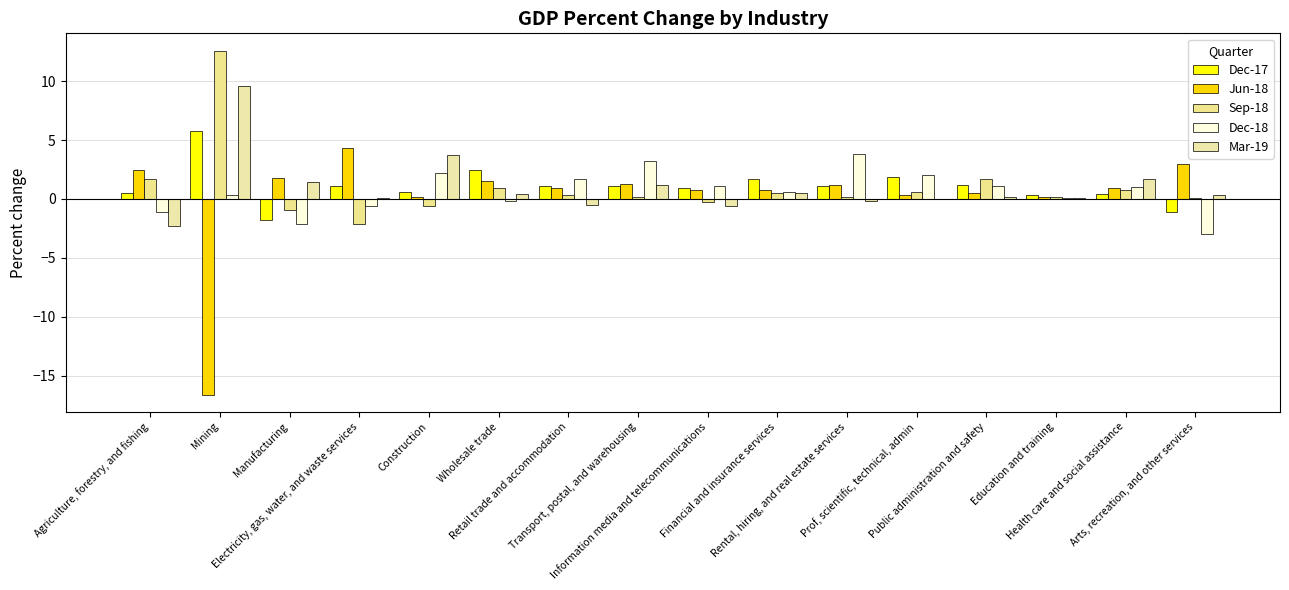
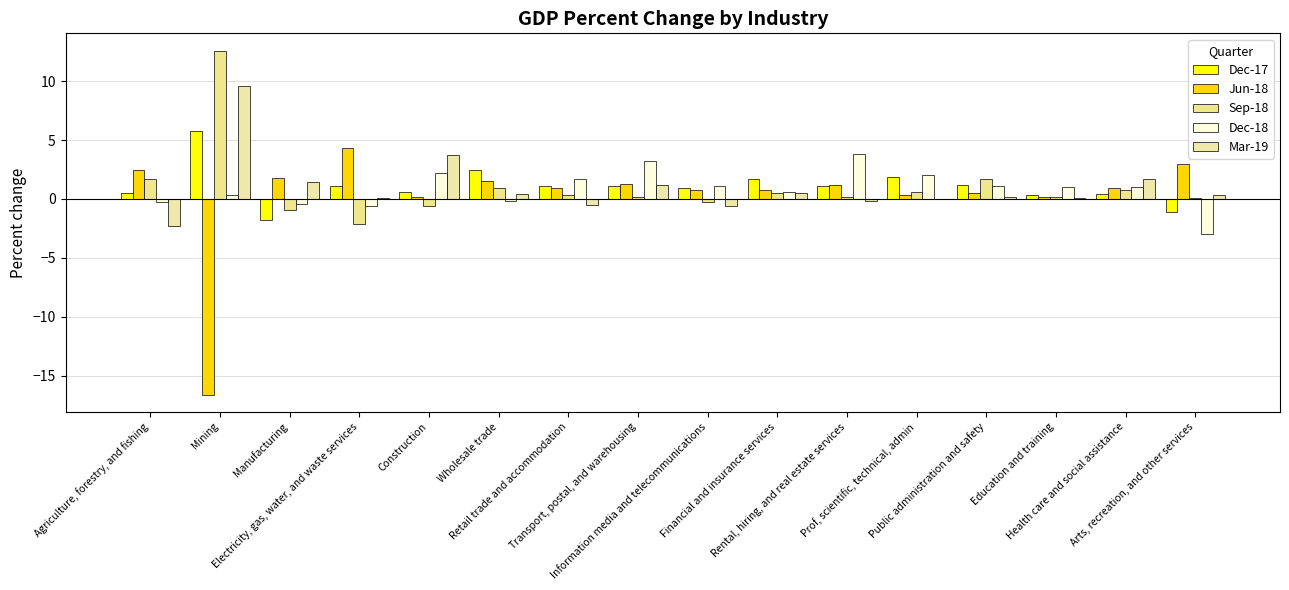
  {
    "Dec-18": {
-     "Agriculture, forestry, and fishing": -1.1,
+     "Agriculture, forestry, and fishing": -0.3,
      "Mining": 0.3,
-     "Manufacturing": -2.1,
+     "Manufacturing": -0.4,
      "Electricity, gas, water, and waste services": -0.6,
      "Construction": 2.2,
      "Retail trade and accommodation": 1.7,
      "Transport, postal, and warehousing": 3.2,
      "Information media and telecommunications": 1.1,
      "Financial and insurance services": 0.6,
      "Rental, hiring, and real estate services": 3.8,
      "Prof, scientific, technical, admin": 2.0,
      "Public administration and safety": 1.1,
-     "Education and training": 0.1,
+     "Education and training": 1.0,
      "Health care and social assistance": 1.0,
      "Arts, recreation, and other services": -3.0
    }
  }
